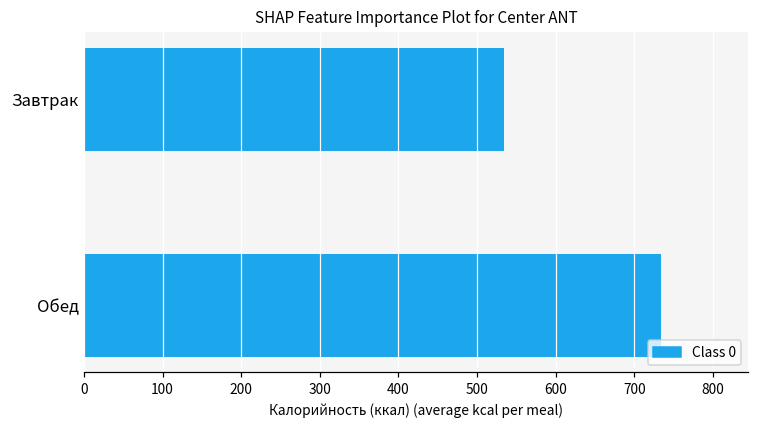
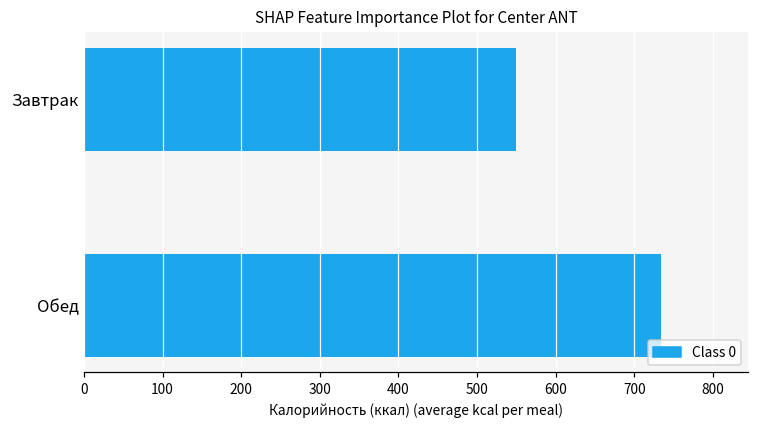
  {
-   "Завтрак": 530,
+   "Завтрак": 550,
    "Обед": 730
  }
